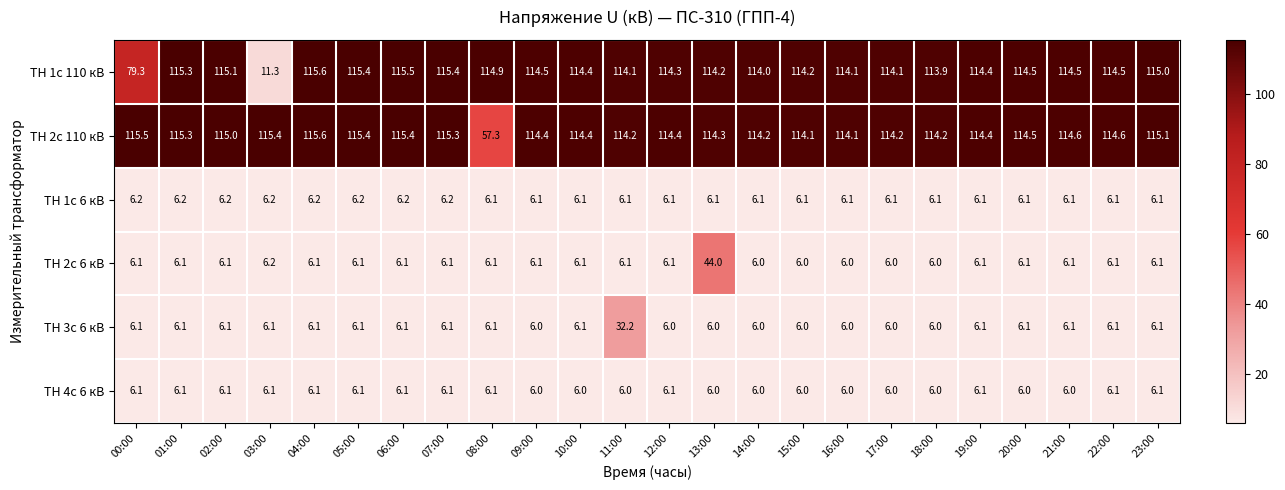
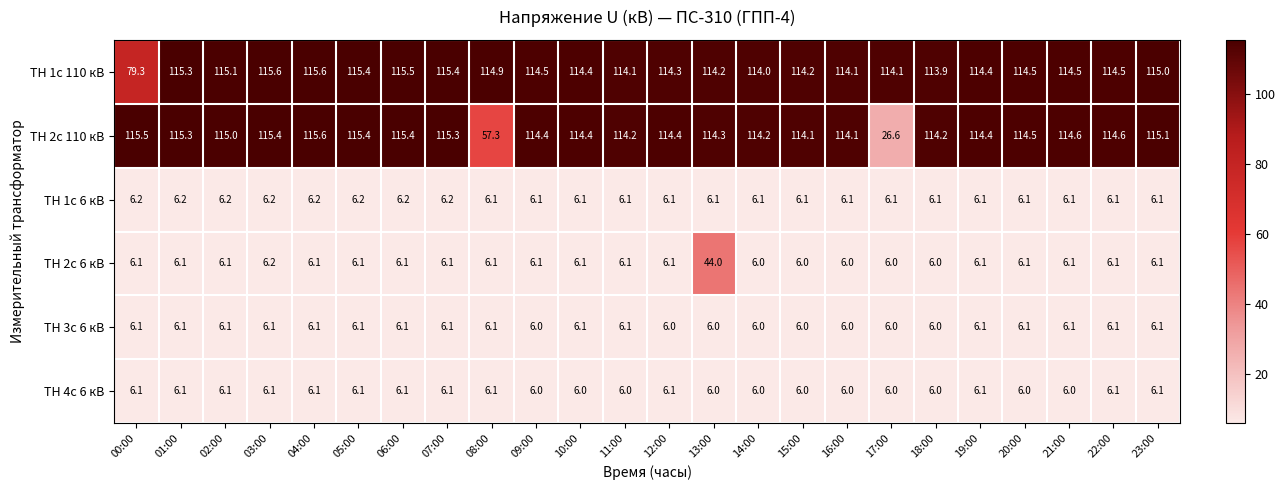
  {
    "ТН 1с 110 кВ": {
      "00:00": 79.3,
      "01:00": 115.3,
      "02:00": 115.1,
-     "03:00": 11.3,
+     "03:00": 115.6,
      "04:00": 115.6,
      "05:00": 115.4,
      "06:00": 115.5,
      "07:00": 115.4,
      "08:00": 114.9,
      "09:00": 114.5,
      "10:00": 114.4,
      "11:00": 114.1,
      "12:00": 114.3,
      "13:00": 114.2,
      "14:00": 114.0,
      "15:00": 114.2,
      "16:00": 114.1,
      "17:00": 114.1,
      "18:00": 113.9,
      "19:00": 114.4,
      "20:00": 114.5,
      "21:00": 114.5,
      "22:00": 114.5,
      "23:00": 115.0
    },
    "ТН 2с 110 кВ": {
      "00:00": 115.5,
      "01:00": 115.3,
      "02:00": 115.0,
      "03:00": 115.4,
      "04:00": 115.6,
      "05:00": 115.4,
      "06:00": 115.4,
      "07:00": 115.3,
      "08:00": 57.3,
      "09:00": 114.4,
      "10:00": 114.4,
      "11:00": 114.2,
      "12:00": 114.4,
      "13:00": 114.3,
      "14:00": 114.2,
      "15:00": 114.1,
      "16:00": 114.1,
-     "17:00": 114.2,
+     "17:00": 26.6,
      "18:00": 114.2,
      "19:00": 114.4,
      "20:00": 114.5,
      "21:00": 114.6,
      "22:00": 114.6,
      "23:00": 115.1
    },
    "ТН 1с 6 кВ": {
      "00:00": 6.2,
      "01:00": 6.2,
      "02:00": 6.2,
      "03:00": 6.2,
      "04:00": 6.2,
      "05:00": 6.2,
      "06:00": 6.2,
      "07:00": 6.2,
      "08:00": 6.1,
      "09:00": 6.1,
      "10:00": 6.1,
      "11:00": 6.1,
      "12:00": 6.1,
      "13:00": 6.1,
      "14:00": 6.1,
      "15:00": 6.1,
      "16:00": 6.1,
      "17:00": 6.1,
      "18:00": 6.1,
      "19:00": 6.1,
      "20:00": 6.1,
      "21:00": 6.1,
      "22:00": 6.1,
      "23:00": 6.1
    },
    "ТН 2с 6 кВ": {
      "00:00": 6.1,
      "01:00": 6.1,
      "02:00": 6.1,
      "03:00": 6.2,
      "04:00": 6.1,
      "05:00": 6.1,
      "06:00": 6.1,
      "07:00": 6.1,
      "08:00": 6.1,
      "09:00": 6.1,
      "10:00": 6.1,
      "11:00": 6.1,
      "12:00": 6.1,
      "13:00": 44.0,
      "14:00": 6.0,
      "15:00": 6.0,
      "16:00": 6.0,
      "17:00": 6.0,
      "18:00": 6.0,
      "19:00": 6.1,
      "20:00": 6.1,
      "21:00": 6.1,
      "22:00": 6.1,
      "23:00": 6.1
    },
    "ТН 3с 6 кВ": {
      "00:00": 6.1,
      "01:00": 6.1,
      "02:00": 6.1,
      "03:00": 6.1,
      "04:00": 6.1,
      "05:00": 6.1,
      "06:00": 6.1,
      "07:00": 6.1,
      "08:00": 6.1,
      "09:00": 6.0,
      "10:00": 6.1,
-     "11:00": 32.2,
+     "11:00": 6.1,
      "12:00": 6.0,
      "13:00": 6.0,
      "14:00": 6.0,
      "15:00": 6.0,
      "16:00": 6.0,
      "17:00": 6.0,
      "18:00": 6.0,
      "19:00": 6.1,
      "20:00": 6.1,
      "21:00": 6.1,
      "22:00": 6.1,
      "23:00": 6.1
    },
    "ТН 4с 6 кВ": {
      "00:00": 6.1,
      "01:00": 6.1,
      "02:00": 6.1,
      "03:00": 6.1,
      "04:00": 6.1,
      "05:00": 6.1,
      "06:00": 6.1,
      "07:00": 6.1,
      "08:00": 6.1,
      "09:00": 6.0,
      "10:00": 6.0,
      "11:00": 6.0,
      "12:00": 6.1,
      "13:00": 6.0,
      "14:00": 6.0,
      "15:00": 6.0,
      "16:00": 6.0,
      "17:00": 6.0,
      "18:00": 6.0,
      "19:00": 6.1,
      "20:00": 6.0,
      "21:00": 6.0,
      "22:00": 6.1,
      "23:00": 6.1
    }
  }
